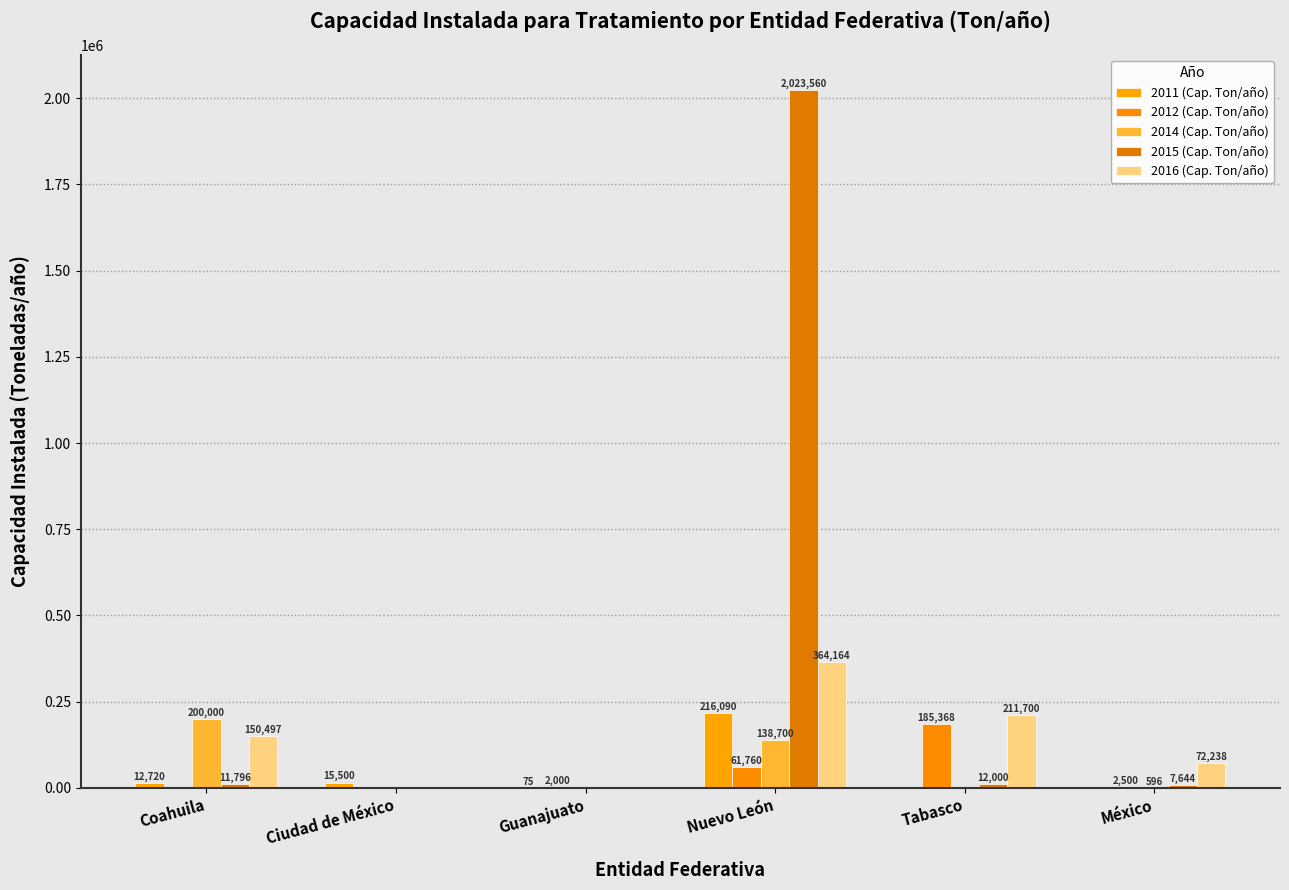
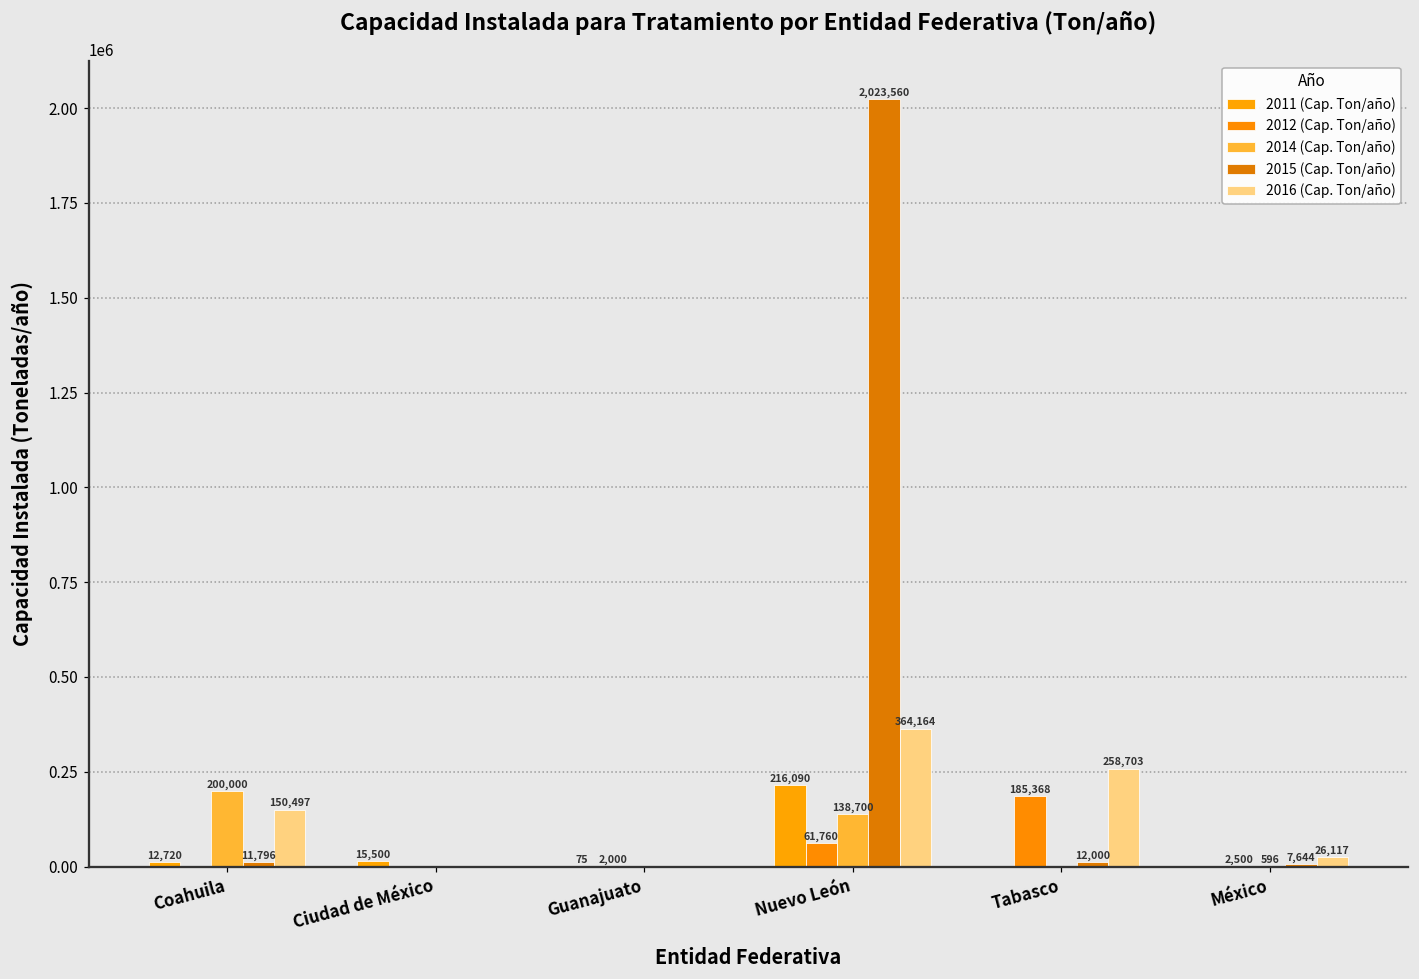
  {
    "2016 (Cap. Ton/año)": {
      "Coahuila": "150,497",
      "Nuevo León": "364,164",
-     "Tabasco": "211,700",
-     "México": "72,238"
+     "Tabasco": "258,703",
+     "México": "26,117"
    }
  }
